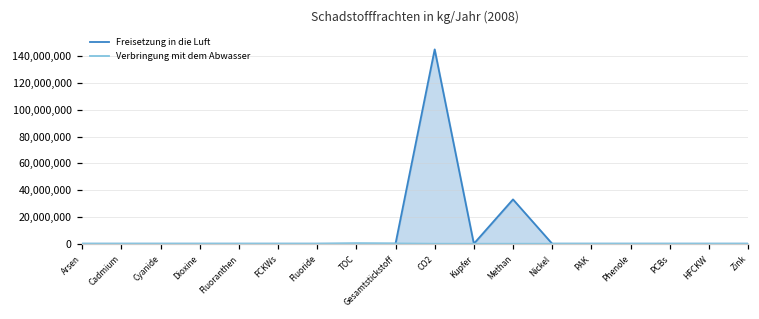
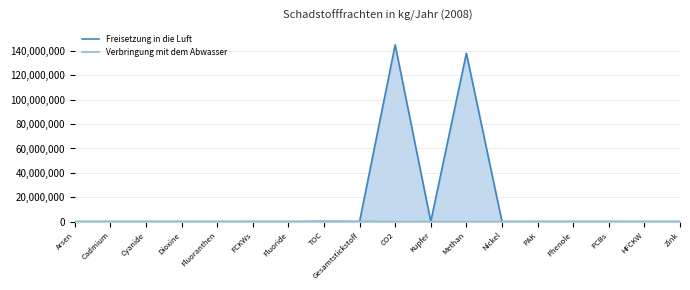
  {
    "Freisetzung in die Luft": {
      "CO2": "145,000,000",
-     "Methan": "33,000,000"
+     "Methan": "138,000,000"
    },
    "Verbringung mit dem Abwasser": {
      "CO2": "0",
      "Methan": "0"
    }
  }
